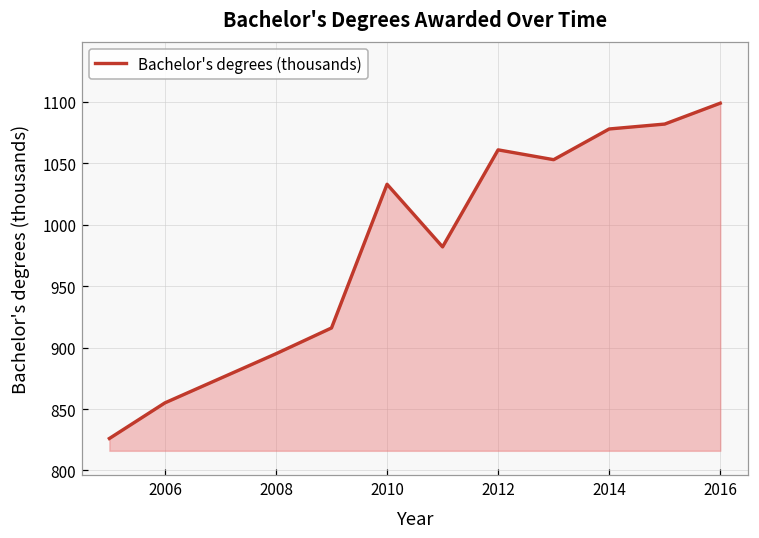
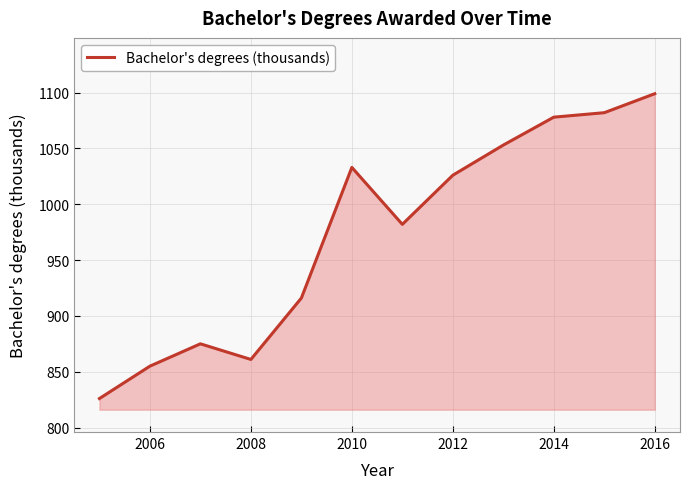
  {
    "2006": 855,
-   "2008": 895,
+   "2008": 861,
    "2010": 1033,
-   "2012": 1061,
+   "2012": 1026,
    "2014": 1078,
    "2016": 1099
  }
